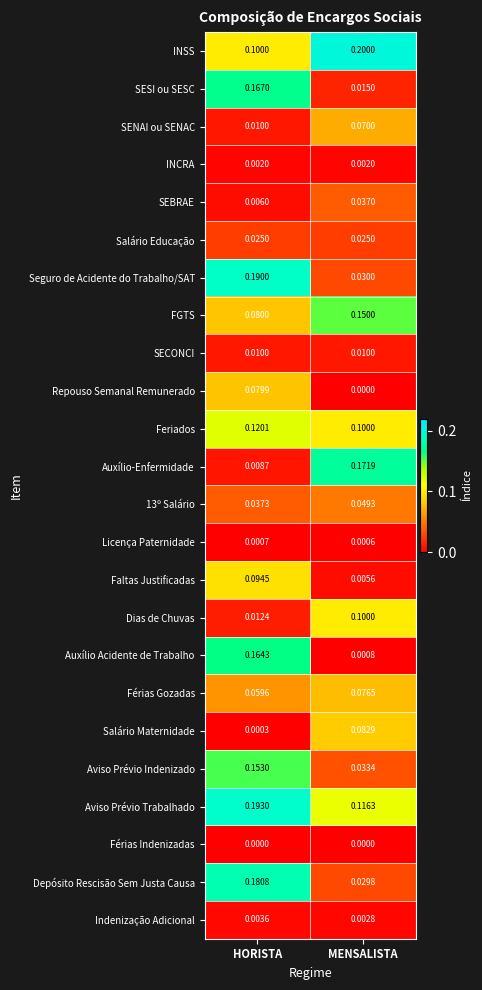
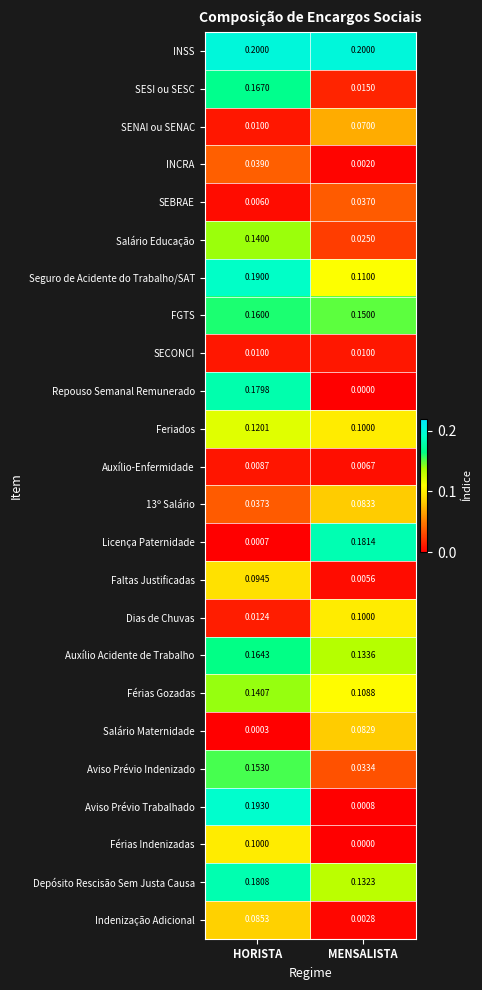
  {
    "INSS": {
-     "HORISTA": 0.1000,
+     "HORISTA": 0.2000,
      "MENSALISTA": 0.2000
    },
    "SESI ou SESC": {
      "HORISTA": 0.1670,
      "MENSALISTA": 0.0150
    },
    "SENAI ou SENAC": {
      "HORISTA": 0.0100,
      "MENSALISTA": 0.0700
    },
    "INCRA": {
-     "HORISTA": 0.0020,
+     "HORISTA": 0.0390,
      "MENSALISTA": 0.0020
    },
    "SEBRAE": {
      "HORISTA": 0.0060,
      "MENSALISTA": 0.0370
    },
    "Salário Educação": {
-     "HORISTA": 0.0250,
+     "HORISTA": 0.1400,
      "MENSALISTA": 0.0250
    },
    "Seguro de Acidente do Trabalho/SAT": {
      "HORISTA": 0.1900,
-     "MENSALISTA": 0.0300
+     "MENSALISTA": 0.1100
    },
    "FGTS": {
-     "HORISTA": 0.0800,
+     "HORISTA": 0.1600,
      "MENSALISTA": 0.1500
    },
    "SECONCI": {
      "HORISTA": 0.0100,
      "MENSALISTA": 0.0100
    },
    "Repouso Semanal Remunerado": {
-     "HORISTA": 0.0799,
+     "HORISTA": 0.1798,
      "MENSALISTA": 0.0000
    },
    "Feriados": {
      "HORISTA": 0.1201,
      "MENSALISTA": 0.1000
    },
    "Auxílio-Enfermidade": {
      "HORISTA": 0.0087,
-     "MENSALISTA": 0.1719
+     "MENSALISTA": 0.0067
    },
    "13º Salário": {
      "HORISTA": 0.0373,
-     "MENSALISTA": 0.0493
+     "MENSALISTA": 0.0833
    },
    "Licença Paternidade": {
      "HORISTA": 0.0007,
-     "MENSALISTA": 0.0006
+     "MENSALISTA": 0.1814
    },
    "Faltas Justificadas": {
      "HORISTA": 0.0945,
      "MENSALISTA": 0.0056
    },
    "Dias de Chuvas": {
      "HORISTA": 0.0124,
      "MENSALISTA": 0.1000
    },
    "Auxílio Acidente de Trabalho": {
      "HORISTA": 0.1643,
-     "MENSALISTA": 0.0008
+     "MENSALISTA": 0.1336
    },
    "Férias Gozadas": {
-     "HORISTA": 0.0596,
-     "MENSALISTA": 0.0765
+     "HORISTA": 0.1407,
+     "MENSALISTA": 0.1088
    },
    "Salário Maternidade": {
      "HORISTA": 0.0003,
      "MENSALISTA": 0.0829
    },
    "Aviso Prévio Indenizado": {
      "HORISTA": 0.1530,
      "MENSALISTA": 0.0334
    },
    "Aviso Prévio Trabalhado": {
      "HORISTA": 0.1930,
-     "MENSALISTA": 0.1163
+     "MENSALISTA": 0.0008
    },
    "Férias Indenizadas": {
-     "HORISTA": 0.0000,
+     "HORISTA": 0.1000,
      "MENSALISTA": 0.0000
    },
    "Depósito Rescisão Sem Justa Causa": {
      "HORISTA": 0.1808,
-     "MENSALISTA": 0.0298
+     "MENSALISTA": 0.1323
    },
    "Indenização Adicional": {
-     "HORISTA": 0.0036,
+     "HORISTA": 0.0853,
      "MENSALISTA": 0.0028
    }
  }
